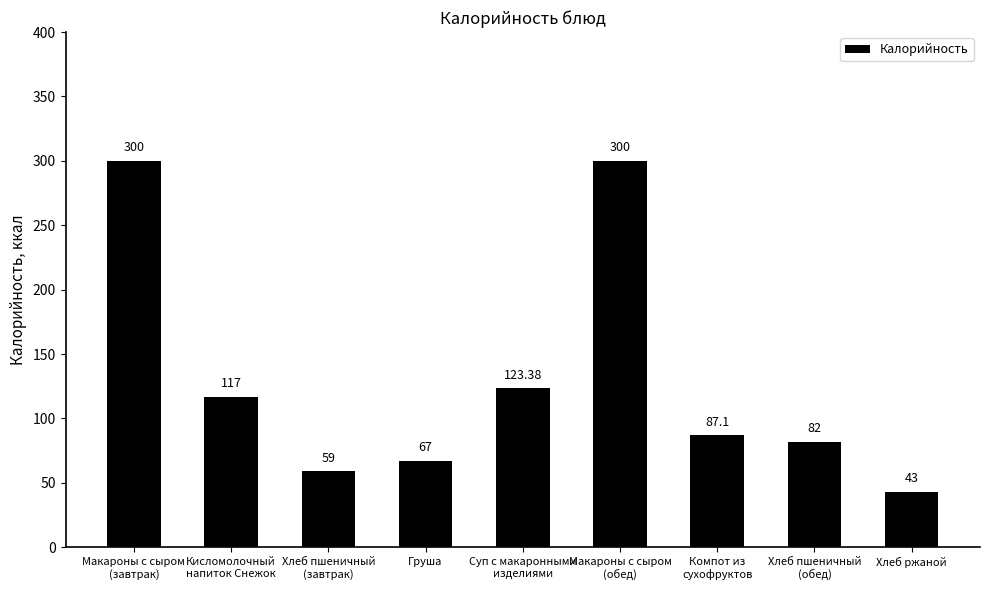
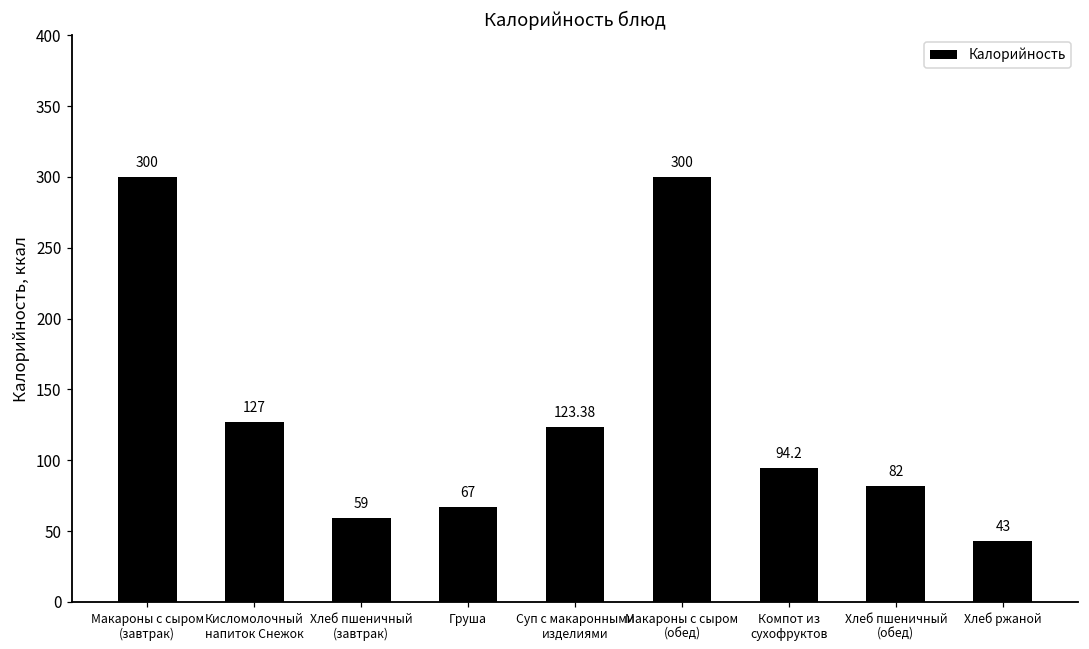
  {
    "Макароны с сыром (завтрак)": 300,
-   "Кисломолочный напиток Снежок": 117,
+   "Кисломолочный напиток Снежок": 127,
    "Хлеб пшеничный (завтрак)": 59,
    "Груша": 67,
    "Суп с макаронными изделиями": 123.38,
    "Макароны с сыром (обед)": 300,
-   "Компот из сухофруктов": 87.1,
+   "Компот из сухофруктов": 94.2,
    "Хлеб пшеничный (обед)": 82,
    "Хлеб ржаной": 43
  }
